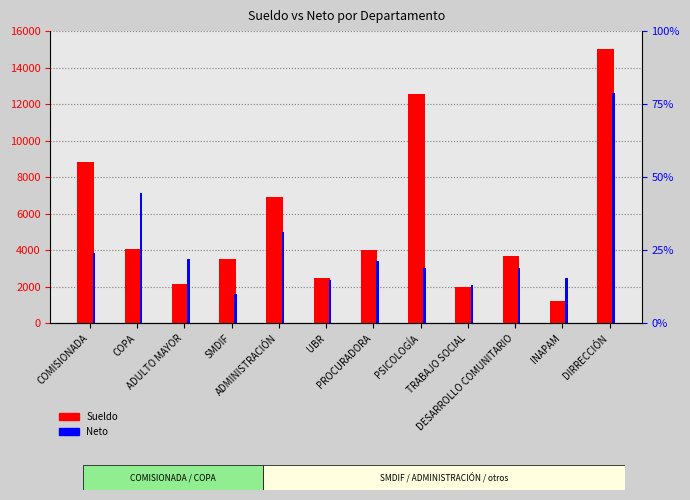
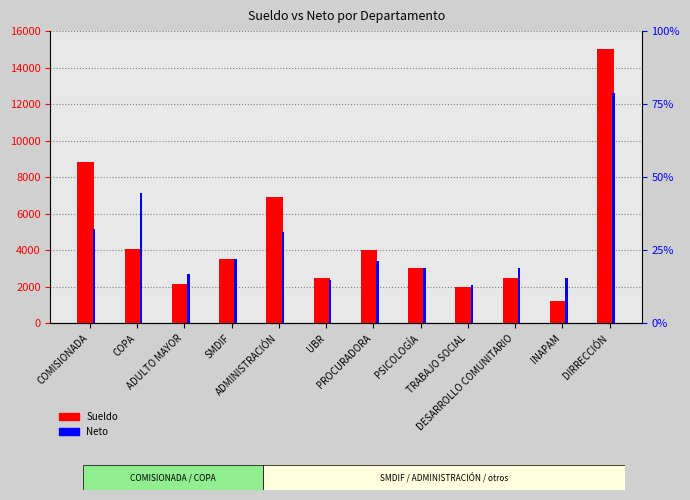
  {
    "Sueldo": {
      "COMISIONADA": 8800,
      "COPA": 4000,
      "ADULTO MAYOR": 2200,
      "SMDIF": 3500,
      "ADMINISTRACIÓN": 6900,
      "UBR": 2500,
      "PROCURADORA": 4000,
-     "PSICOLOGÍA": 12600,
+     "PSICOLOGÍA": 3000,
      "TRABAJO SOCIAL": 2000,
-     "DESARROLLO COMUNITARIO": 3700,
+     "DESARROLLO COMUNITARIO": 2500,
      "INAPAM": 1200,
      "DIRRECCIÓN": 15000
    },
    "Neto": {
-     "COMISIONADA": 3800,
+     "COMISIONADA": 5100,
      "COPA": 7100,
-     "ADULTO MAYOR": 3500,
-     "SMDIF": 1600,
+     "ADULTO MAYOR": 2700,
+     "SMDIF": 3500,
      "ADMINISTRACIÓN": 5000,
      "UBR": 2400,
      "PROCURADORA": 3400,
      "PSICOLOGÍA": 3000,
      "TRABAJO SOCIAL": 2100,
      "DESARROLLO COMUNITARIO": 3000,
      "INAPAM": 2500,
      "DIRRECCIÓN": 12600
    }
  }
